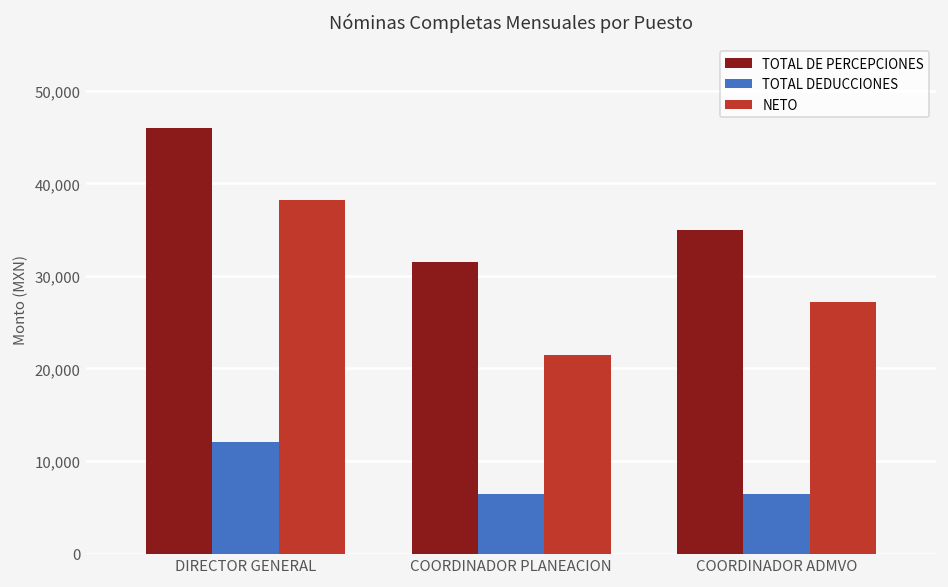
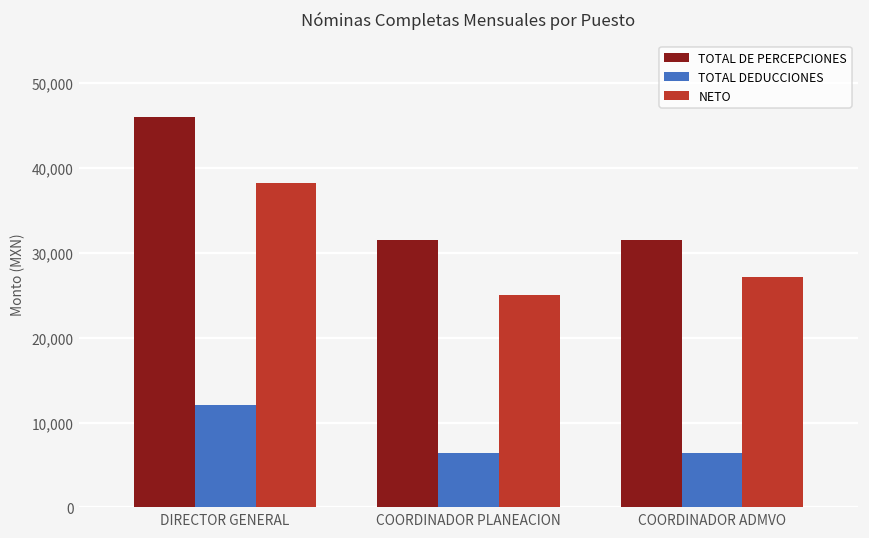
  {
    "TOTAL DE PERCEPCIONES": {
      "DIRECTOR GENERAL": "46,000",
      "COORDINADOR PLANEACION": "32,000",
-     "COORDINADOR ADMVO": "35,000"
+     "COORDINADOR ADMVO": "32,000"
    },
    "TOTAL DEDUCCIONES": {
      "DIRECTOR GENERAL": "12,000",
      "COORDINADOR PLANEACION": "6,000",
      "COORDINADOR ADMVO": "6,000"
    },
    "NETO": {
      "DIRECTOR GENERAL": "38,000",
-     "COORDINADOR PLANEACION": "21,000",
+     "COORDINADOR PLANEACION": "25,000",
      "COORDINADOR ADMVO": "27,000"
    }
  }
